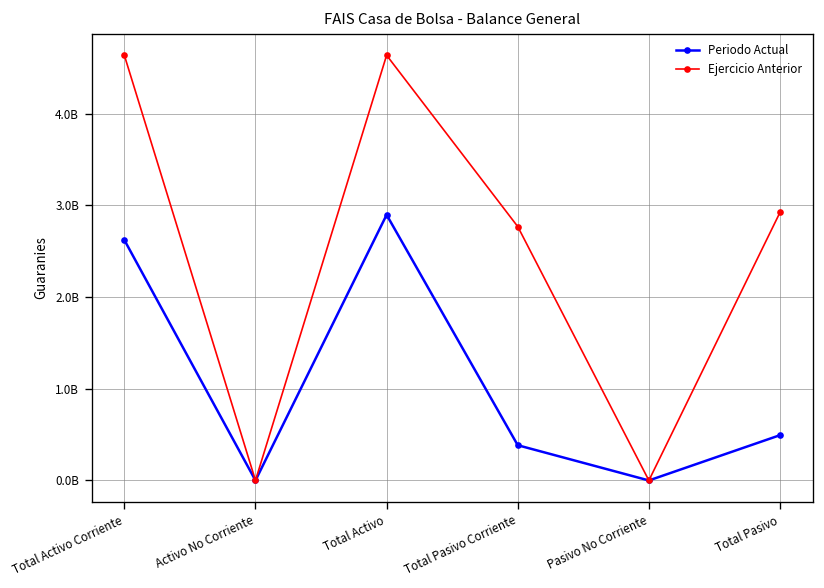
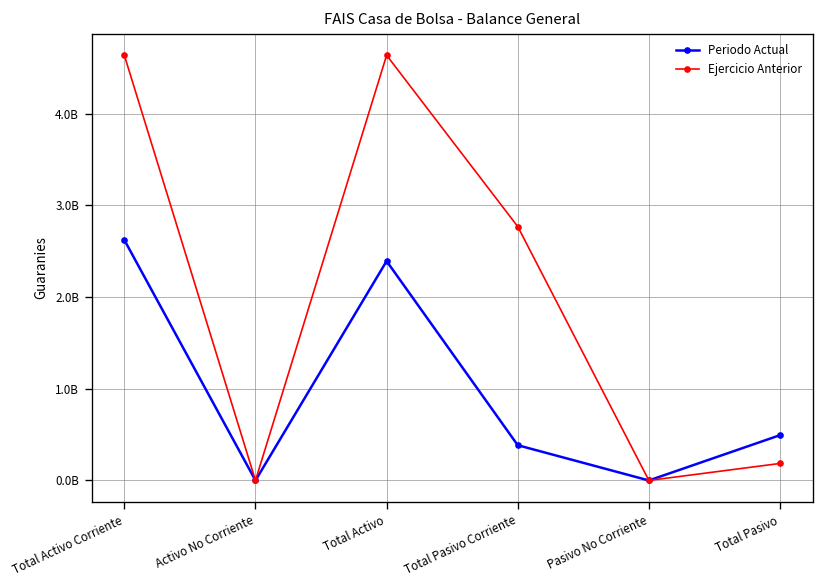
  {
    "Periodo Actual": {
      "Total Activo Corriente": 2600000000,
-     "Total Activo": 2900000000,
+     "Total Activo": 2400000000,
      "Total Pasivo Corriente": 400000000,
      "Total Pasivo": 500000000
    },
    "Ejercicio Anterior": {
      "Total Activo Corriente": 4600000000,
      "Total Activo": 4600000000,
      "Total Pasivo Corriente": 2800000000,
-     "Total Pasivo": 2900000000
+     "Total Pasivo": 200000000
    }
  }
